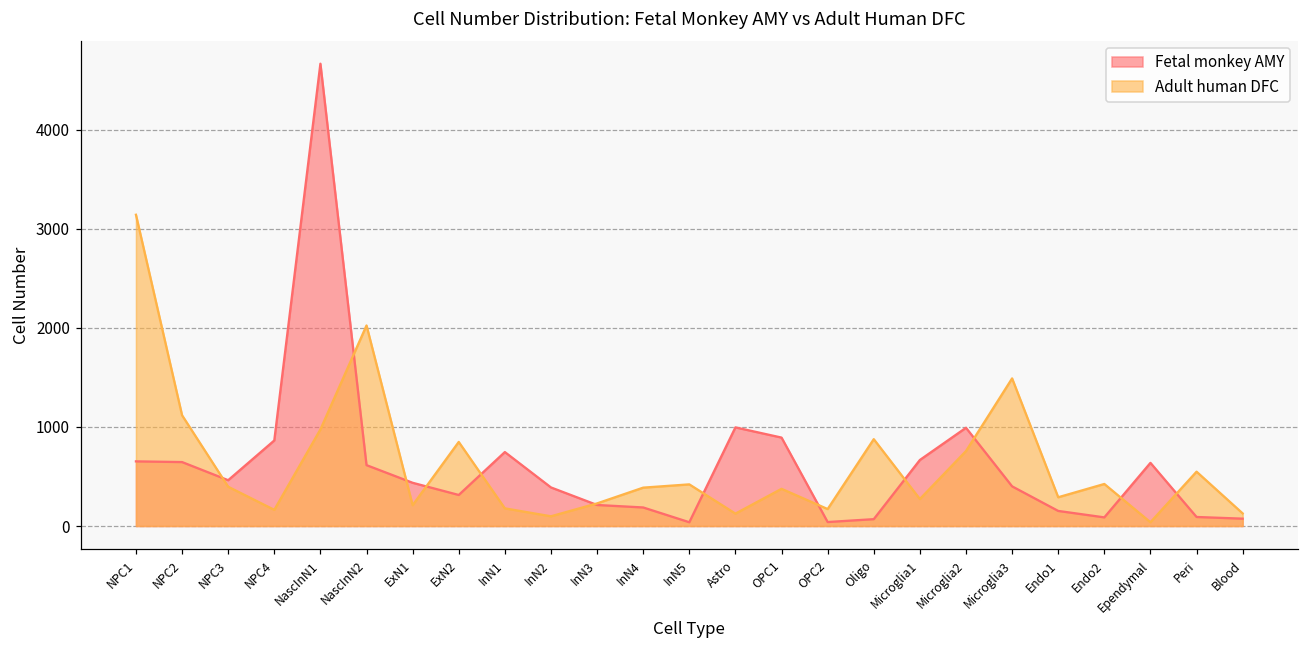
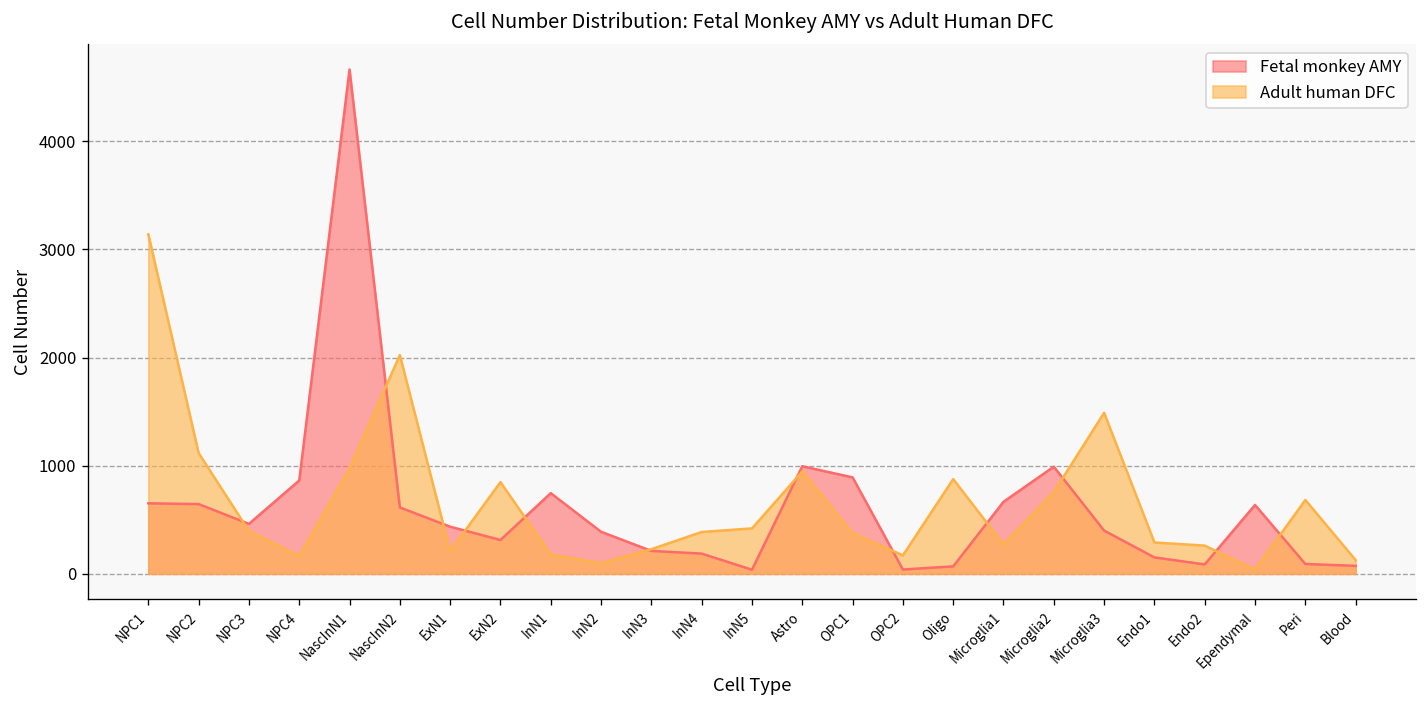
  {
    "Fetal monkey AMY": {
      "NPC1": 700,
      "NPC2": 600,
      "NPC3": 500,
      "NPC4": 900,
      "NascInN1": 4700,
      "NascInN2": 600,
      "ExN1": 400,
      "ExN2": 300,
      "InN1": 700,
      "InN2": 400,
      "InN4": 200,
      "InN5": 0,
      "Astro": 1000,
      "OPC1": 900,
      "OPC2": 0,
      "Oligo": 100,
      "Microglia1": 700,
      "Microglia2": 1000,
      "Microglia3": 400,
      "Endo1": 200,
      "Endo2": 100,
      "Ependymal": 600,
      "Peri": 100,
      "Blood": 100
    },
    "Adult human DFC": {
      "NPC1": 3100,
      "NPC2": 1100,
      "NPC3": 400,
      "NPC4": 200,
      "NascInN1": 1000,
      "NascInN2": 2000,
      "ExN1": 200,
      "ExN2": 800,
      "InN1": 200,
      "InN2": 100,
      "InN4": 400,
      "InN5": 400,
-     "Astro": 100,
+     "Astro": 900,
      "OPC1": 400,
      "OPC2": 200,
      "Oligo": 900,
      "Microglia1": 300,
      "Microglia2": 800,
      "Microglia3": 1500,
      "Endo1": 300,
-     "Endo2": 400,
+     "Endo2": 300,
      "Ependymal": 0,
-     "Peri": 500,
+     "Peri": 700,
      "Blood": 100
    }
  }
